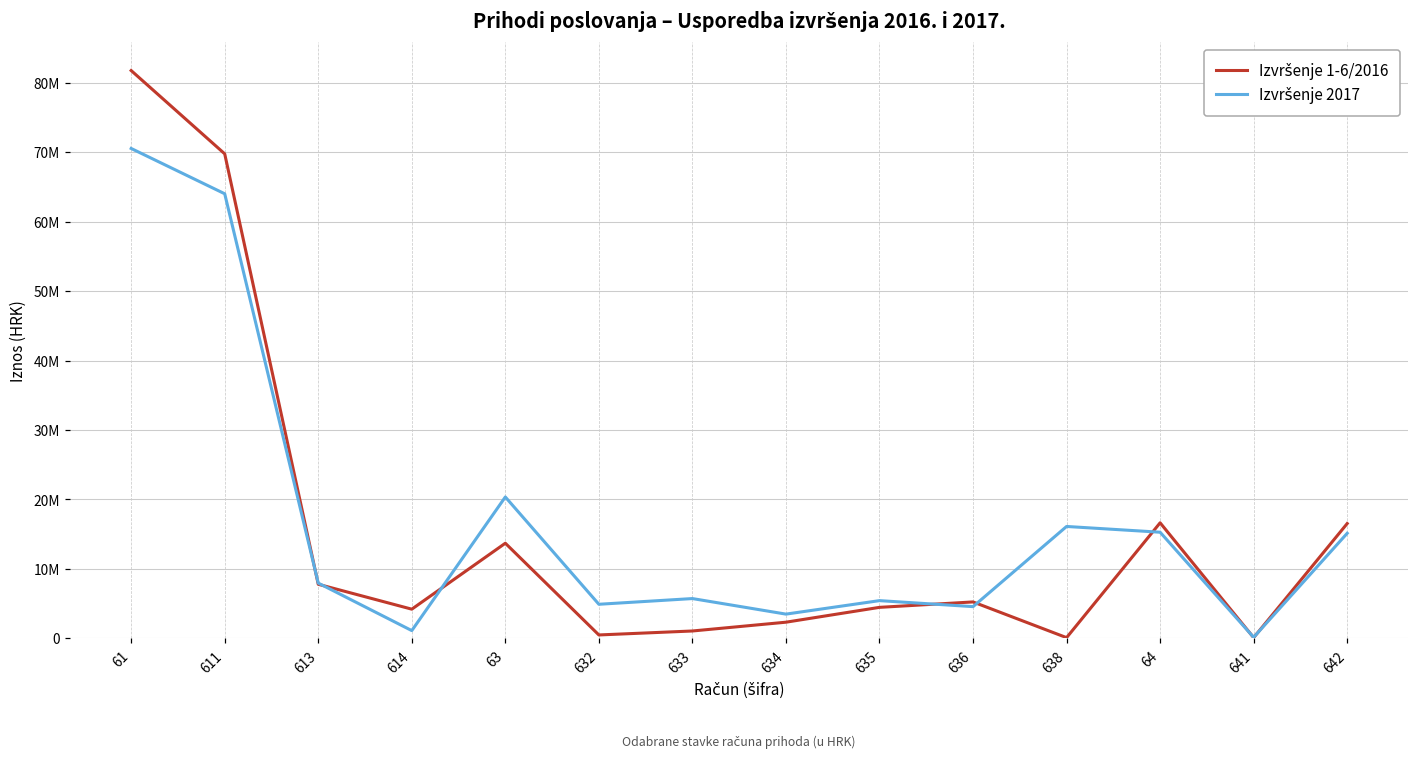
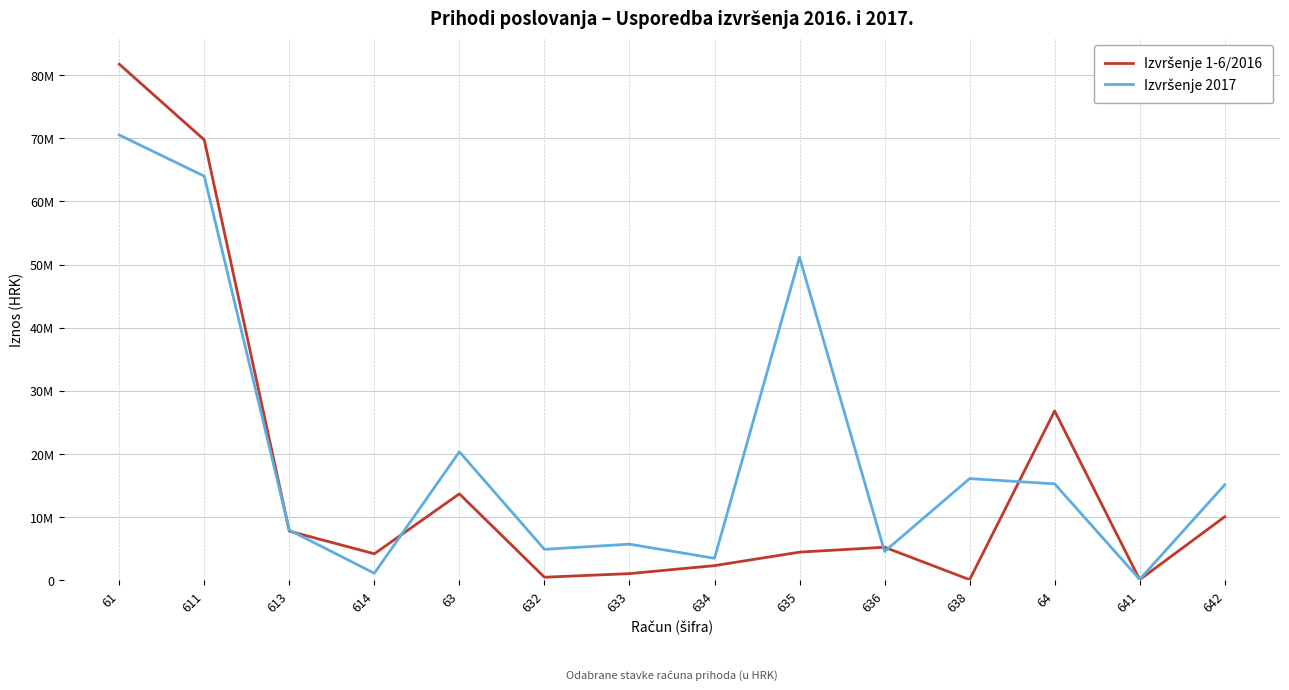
  {
    "Izvršenje 1-6/2016": {
      "61": 82000000,
      "611": 70000000,
      "614": 4000000,
      "63": 14000000,
      "632": 0,
      "633": 1000000,
      "634": 2000000,
      "635": 4000000,
      "636": 5000000,
      "638": 0,
-     "64": 17000000,
-     "642": 17000000
+     "64": 27000000,
+     "642": 10000000
    },
    "Izvršenje 2017": {
      "61": 71000000,
      "611": 64000000,
      "614": 1000000,
      "63": 20000000,
      "632": 5000000,
      "633": 6000000,
      "634": 3000000,
-     "635": 5000000,
+     "635": 51000000,
      "636": 5000000,
      "638": 16000000,
      "64": 15000000,
      "642": 15000000
    }
  }
